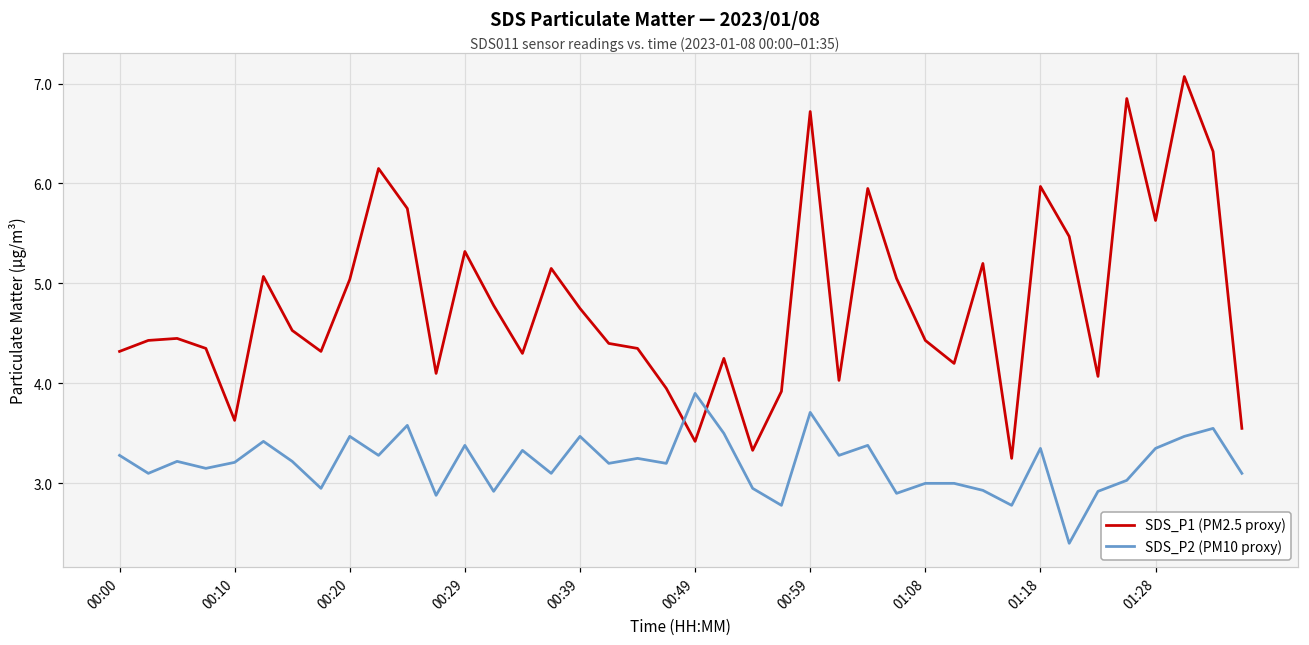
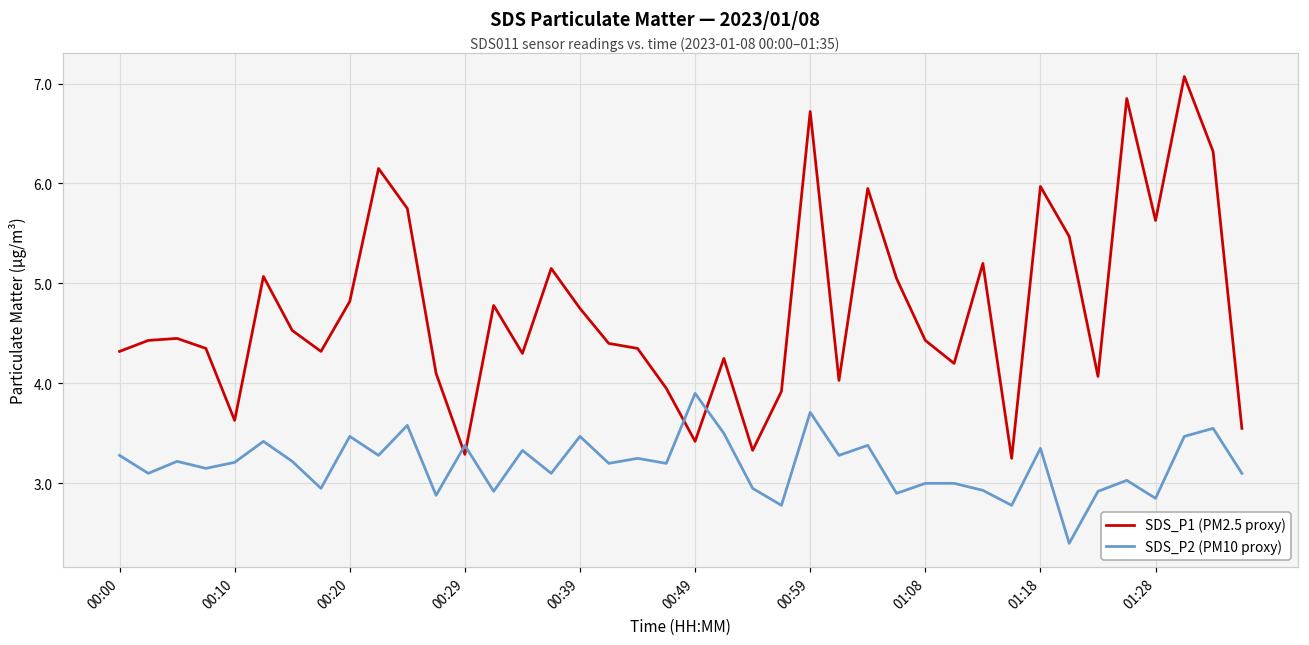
  {
    "SDS_P1 (PM2.5 proxy)": {
      "00:00": 4.3,
      "00:10": 3.6,
-     "00:20": 5.0,
-     "00:29": 5.3,
+     "00:20": 4.8,
+     "00:29": 3.3,
      "00:39": 4.8,
      "00:49": 3.4,
      "00:59": 6.7,
      "01:08": 4.4,
      "01:18": 6.0,
      "01:28": 5.6
    },
    "SDS_P2 (PM10 proxy)": {
      "00:00": 3.3,
      "00:10": 3.2,
      "00:20": 3.5,
      "00:29": 3.4,
      "00:39": 3.5,
      "00:49": 3.9,
      "00:59": 3.7,
      "01:08": 3.0,
      "01:18": 3.4,
-     "01:28": 3.4
+     "01:28": 2.9
    }
  }
